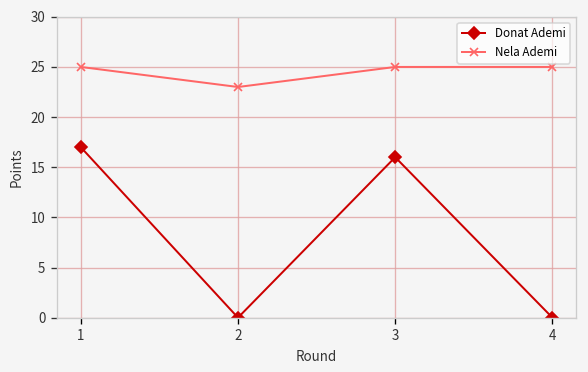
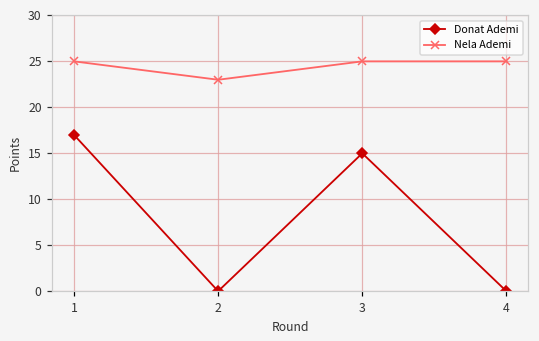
  {
    "Donat Ademi": {
      "1": 17,
      "2": 0,
-     "3": 16,
+     "3": 15,
      "4": 0
    },
    "Nela Ademi": {
      "1": 25,
      "2": 23,
      "3": 25,
      "4": 25
    }
  }
